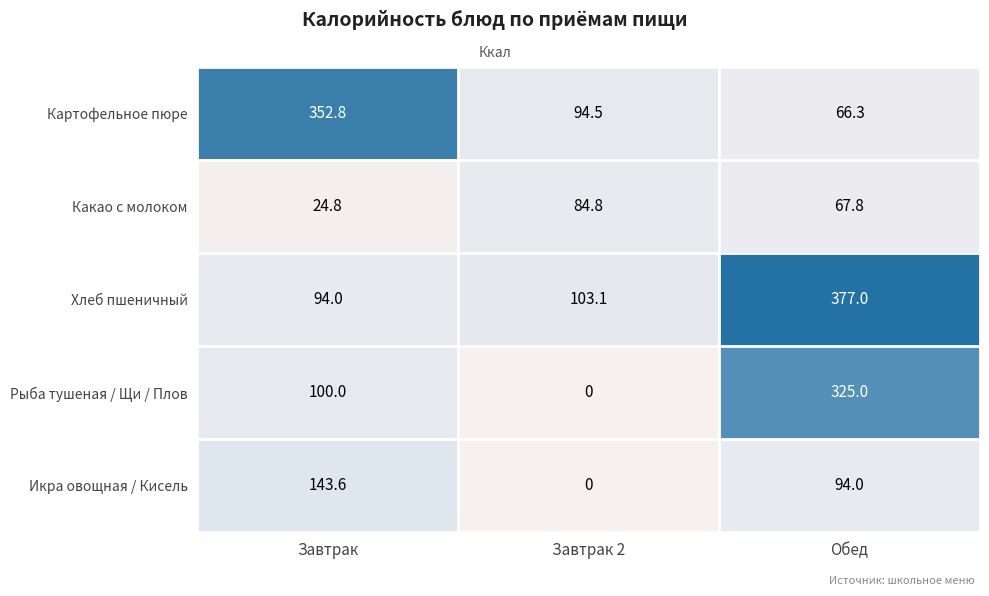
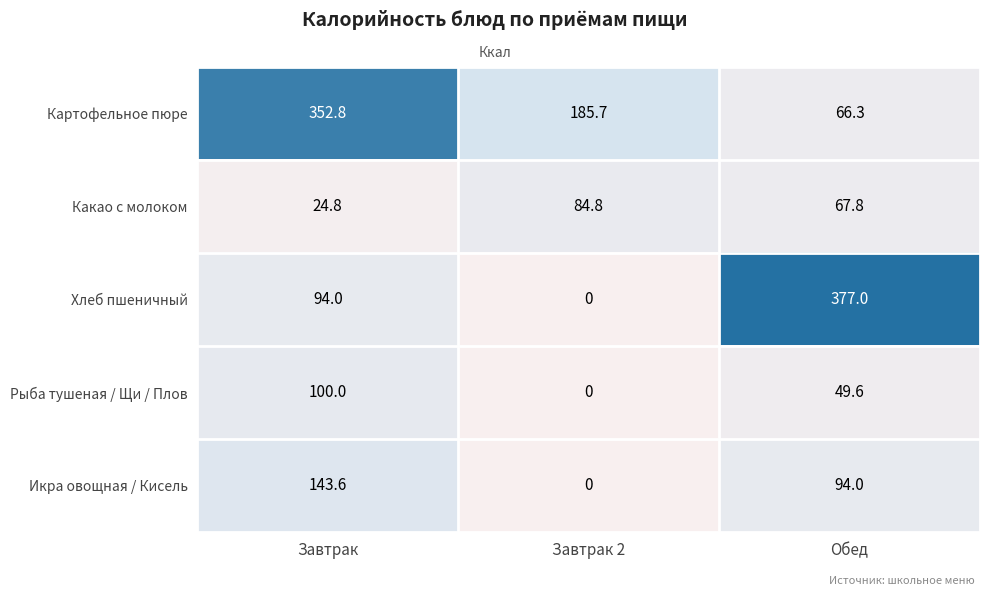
  {
    "Картофельное пюре": {
      "Завтрак": 352.8,
-     "Завтрак 2": 94.5,
+     "Завтрак 2": 185.7,
      "Обед": 66.3
    },
    "Какао с молоком": {
      "Завтрак": 24.8,
      "Завтрак 2": 84.8,
      "Обед": 67.8
    },
    "Хлеб пшеничный": {
      "Завтрак": 94.0,
-     "Завтрак 2": 103.1,
+     "Завтрак 2": 0,
      "Обед": 377.0
    },
    "Рыба тушеная / Щи / Плов": {
      "Завтрак": 100.0,
      "Завтрак 2": 0,
-     "Обед": 325.0
+     "Обед": 49.6
    },
    "Икра овощная / Кисель": {
      "Завтрак": 143.6,
      "Завтрак 2": 0,
      "Обед": 94.0
    }
  }
